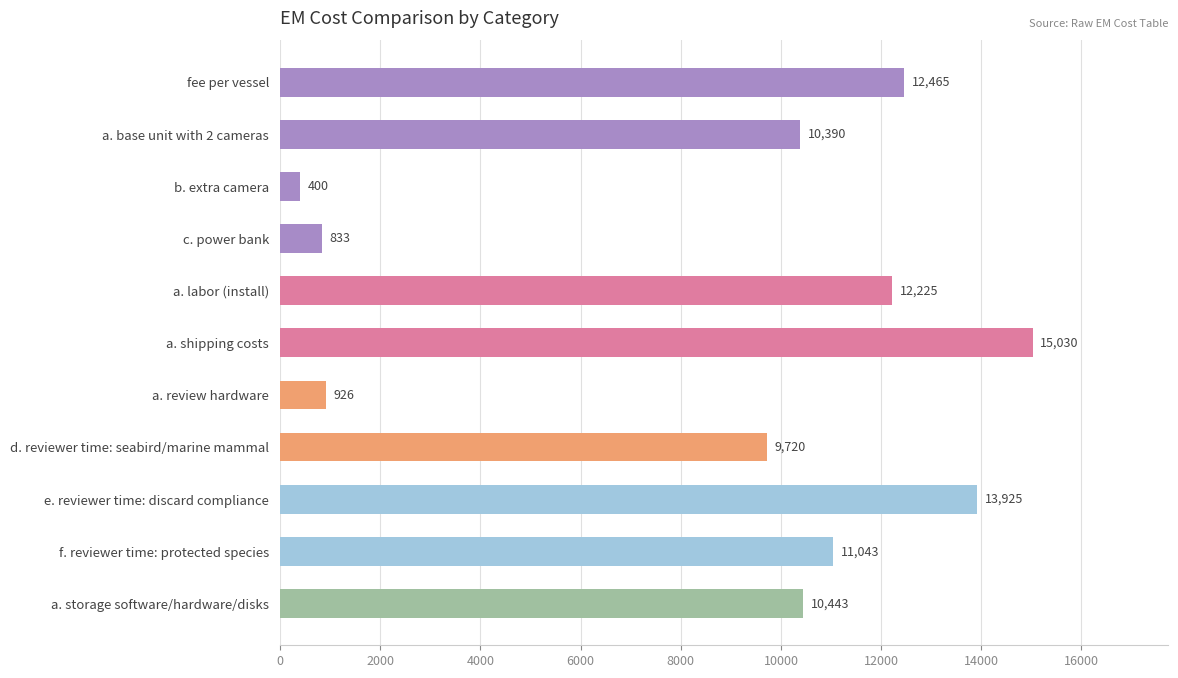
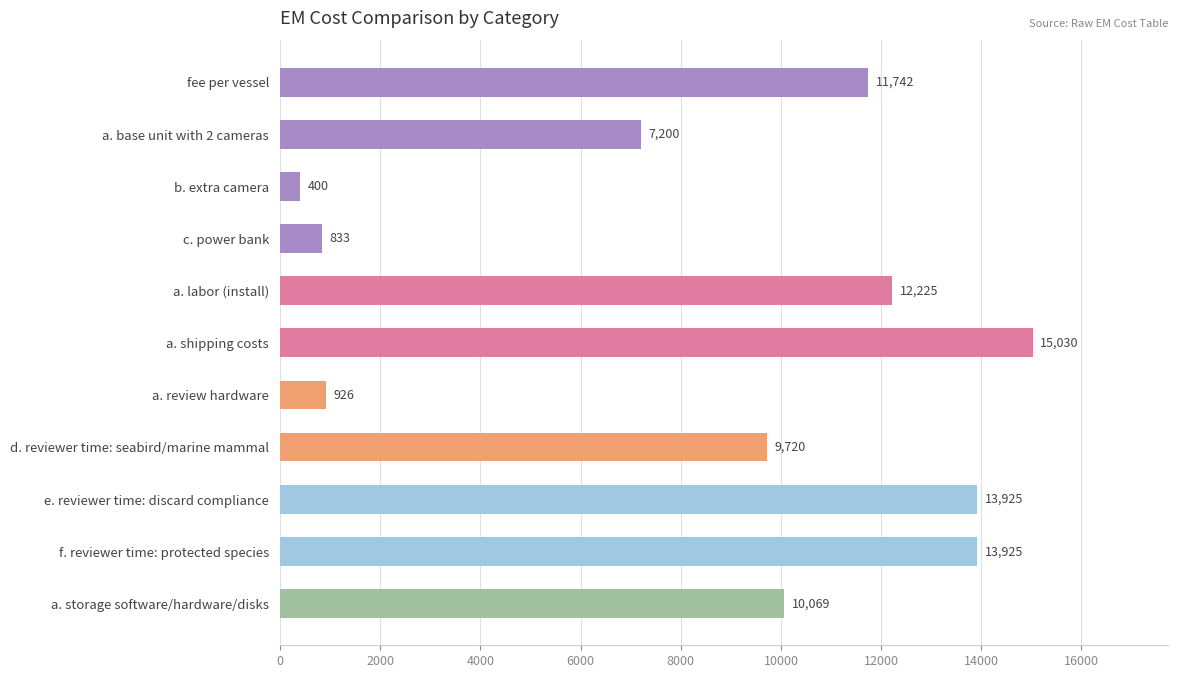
  {
-   "fee per vessel": "12,465",
-   "a. base unit with 2 cameras": "10,390",
+   "fee per vessel": "11,742",
+   "a. base unit with 2 cameras": "7,200",
    "b. extra camera": "400",
    "c. power bank": "833",
    "a. labor (install)": "12,225",
    "a. shipping costs": "15,030",
    "a. review hardware": "926",
    "d. reviewer time: seabird/marine mammal": "9,720",
    "e. reviewer time: discard compliance": "13,925",
-   "f. reviewer time: protected species": "11,043",
-   "a. storage software/hardware/disks": "10,443"
+   "f. reviewer time: protected species": "13,925",
+   "a. storage software/hardware/disks": "10,069"
  }
